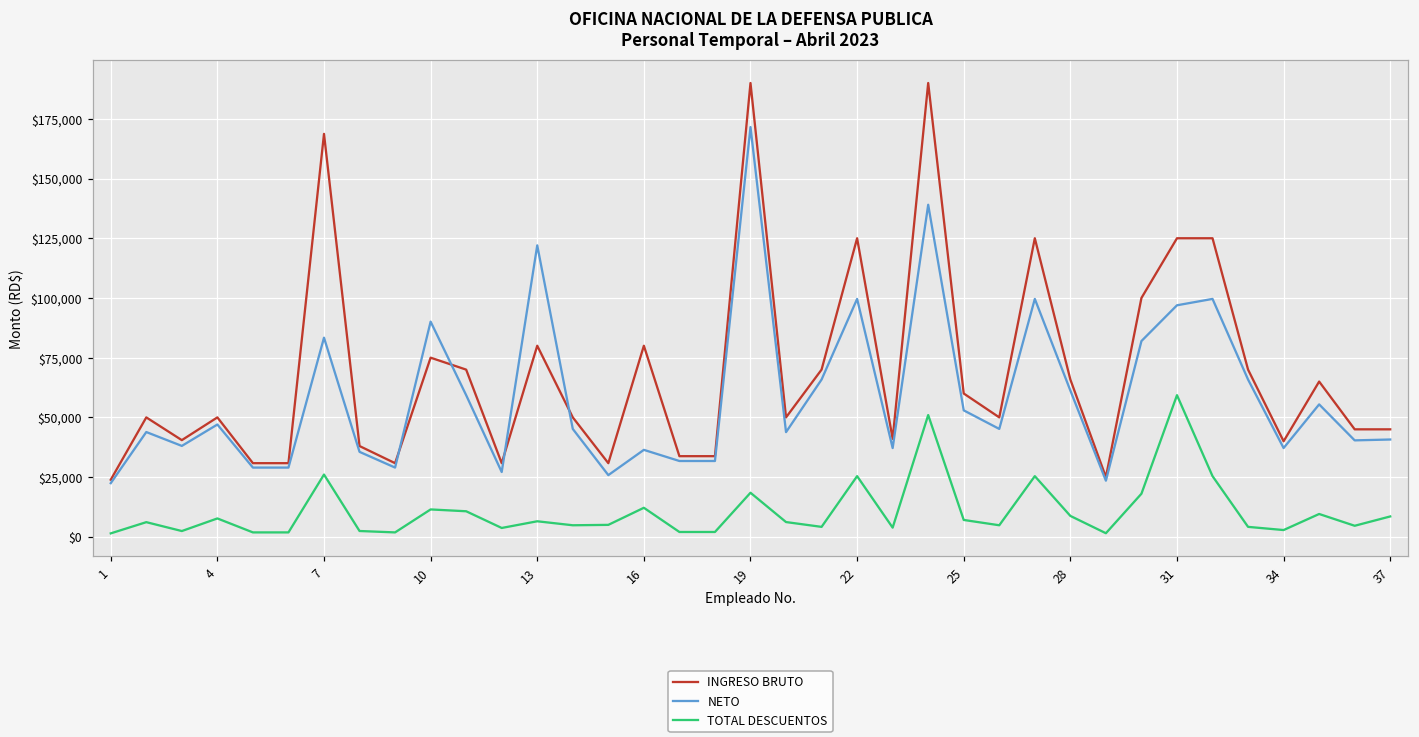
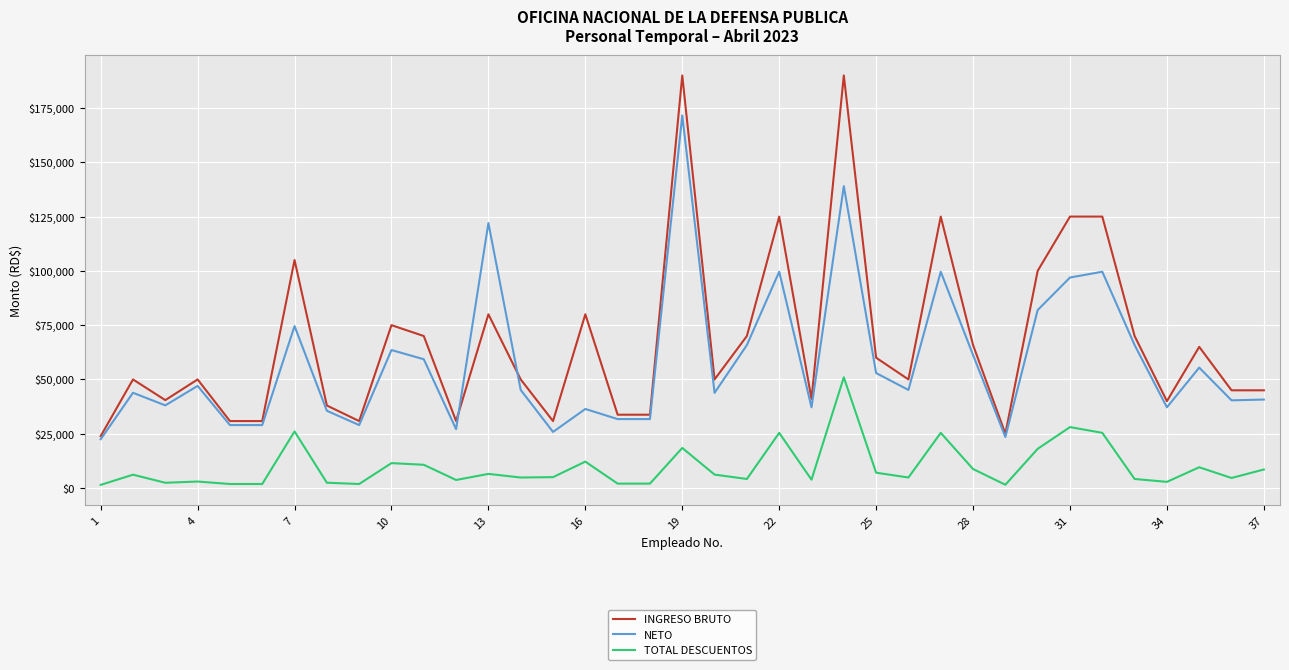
  {
    "INGRESO BRUTO": {
      "1": "$24,000",
      "4": "$50,000",
-     "7": "$169,000",
+     "7": "$105,000",
      "10": "$75,000",
      "13": "$80,000",
      "16": "$80,000",
      "19": "$190,000",
      "22": "$125,000",
      "25": "$60,000",
      "28": "$66,000",
      "31": "$125,000",
      "34": "$40,000",
      "37": "$45,000"
    },
    "NETO": {
      "1": "$22,000",
      "4": "$47,000",
-     "7": "$83,000",
-     "10": "$90,000",
+     "7": "$75,000",
+     "10": "$64,000",
      "13": "$122,000",
      "16": "$36,000",
      "19": "$172,000",
      "22": "$100,000",
      "25": "$53,000",
      "28": "$61,000",
      "31": "$97,000",
      "34": "$37,000",
      "37": "$41,000"
    },
    "TOTAL DESCUENTOS": {
      "1": "$1,000",
-     "4": "$8,000",
+     "4": "$3,000",
      "7": "$26,000",
      "10": "$11,000",
      "13": "$7,000",
      "16": "$12,000",
      "19": "$18,000",
      "22": "$25,000",
      "25": "$7,000",
      "28": "$9,000",
-     "31": "$59,000",
+     "31": "$28,000",
      "34": "$3,000",
      "37": "$9,000"
    }
  }
